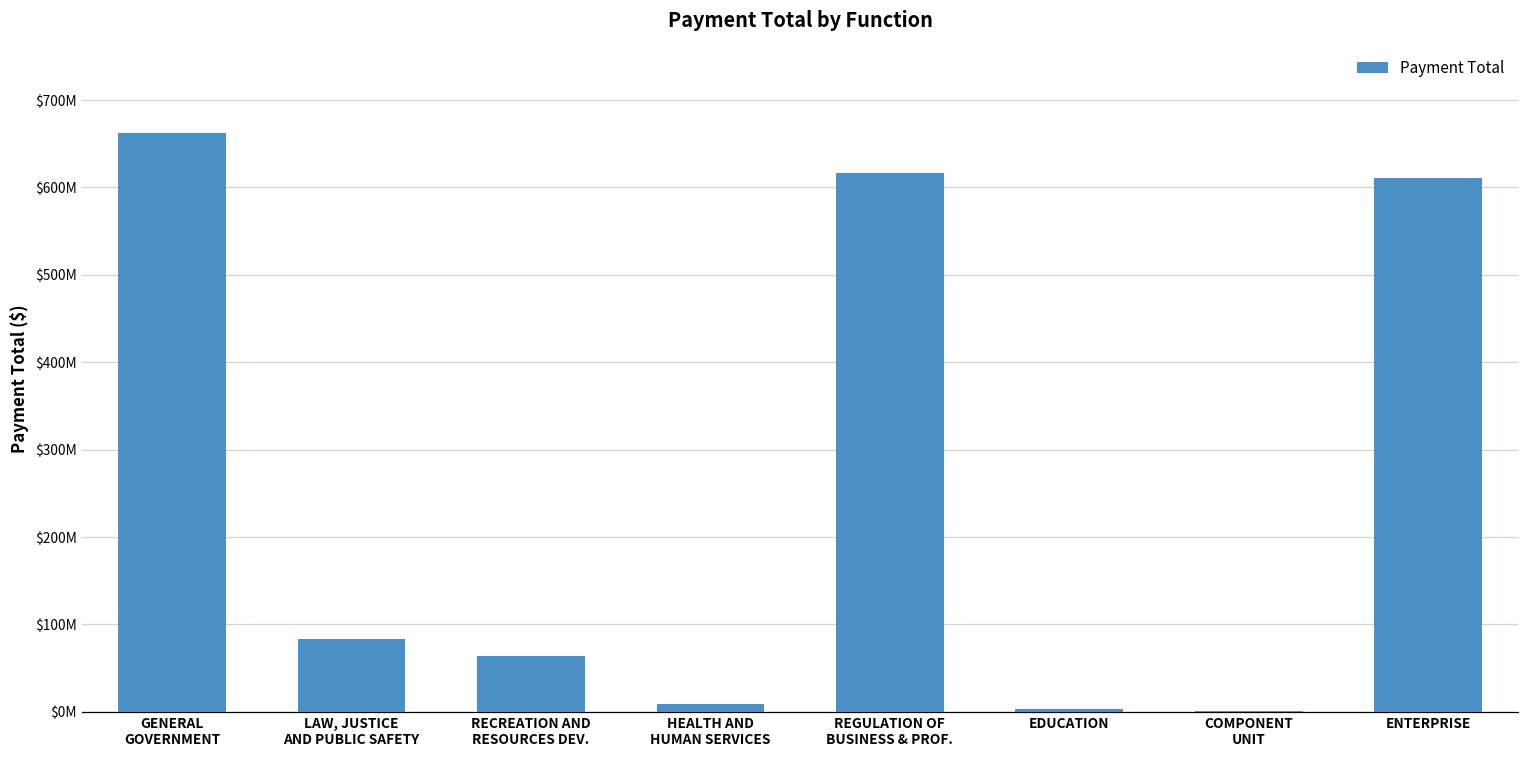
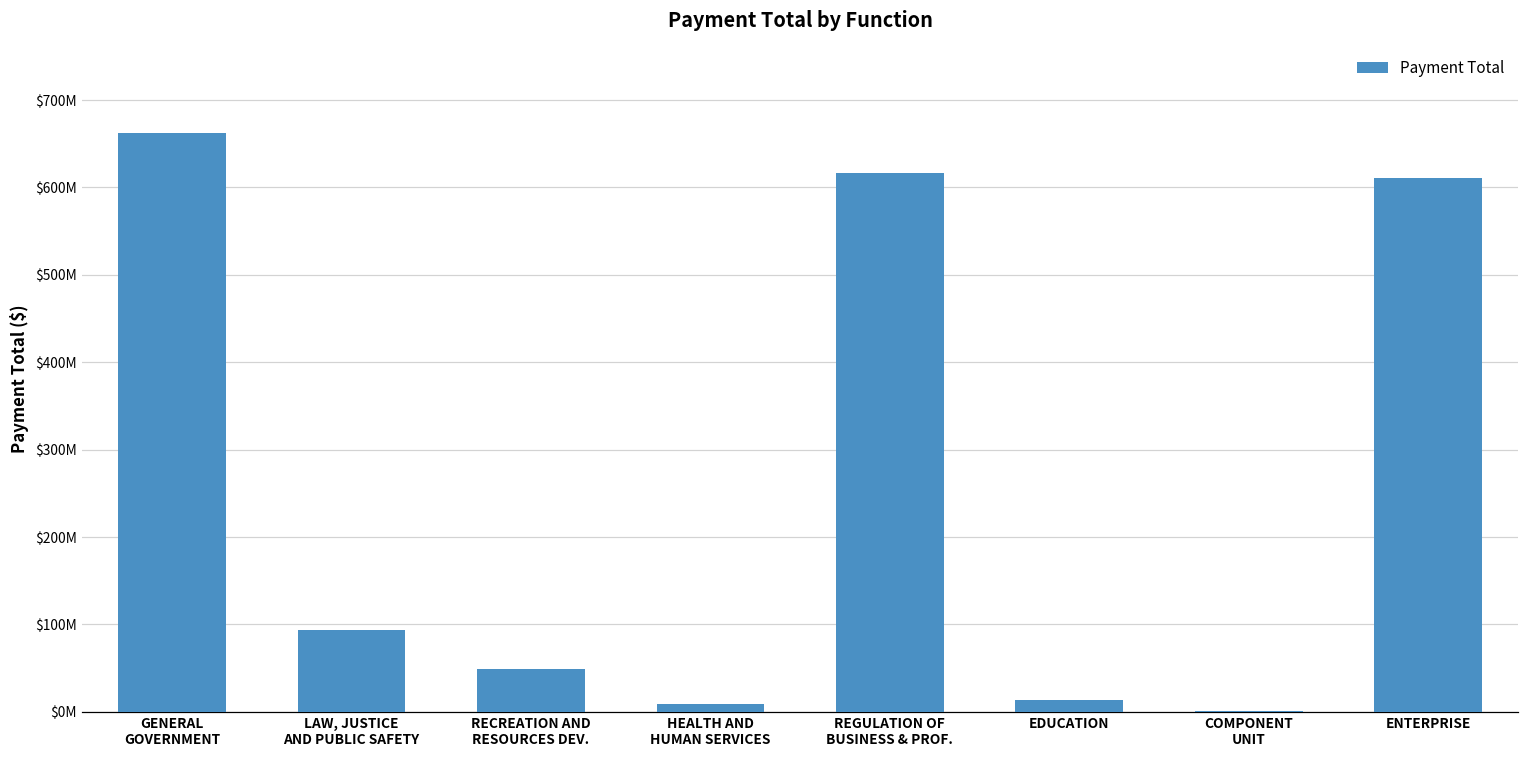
  {
    "GENERAL GOVERNMENT": "$660000000",
-   "LAW, JUSTICE AND PUBLIC SAFETY": "$80000000",
-   "RECREATION AND RESOURCES DEV.": "$60000000",
+   "LAW, JUSTICE AND PUBLIC SAFETY": "$90000000",
+   "RECREATION AND RESOURCES DEV.": "$50000000",
    "HEALTH AND HUMAN SERVICES": "$10000000",
    "REGULATION OF BUSINESS & PROF.": "$620000000",
-   "EDUCATION": "$0",
+   "EDUCATION": "$10000000",
    "ENTERPRISE": "$610000000"
  }
